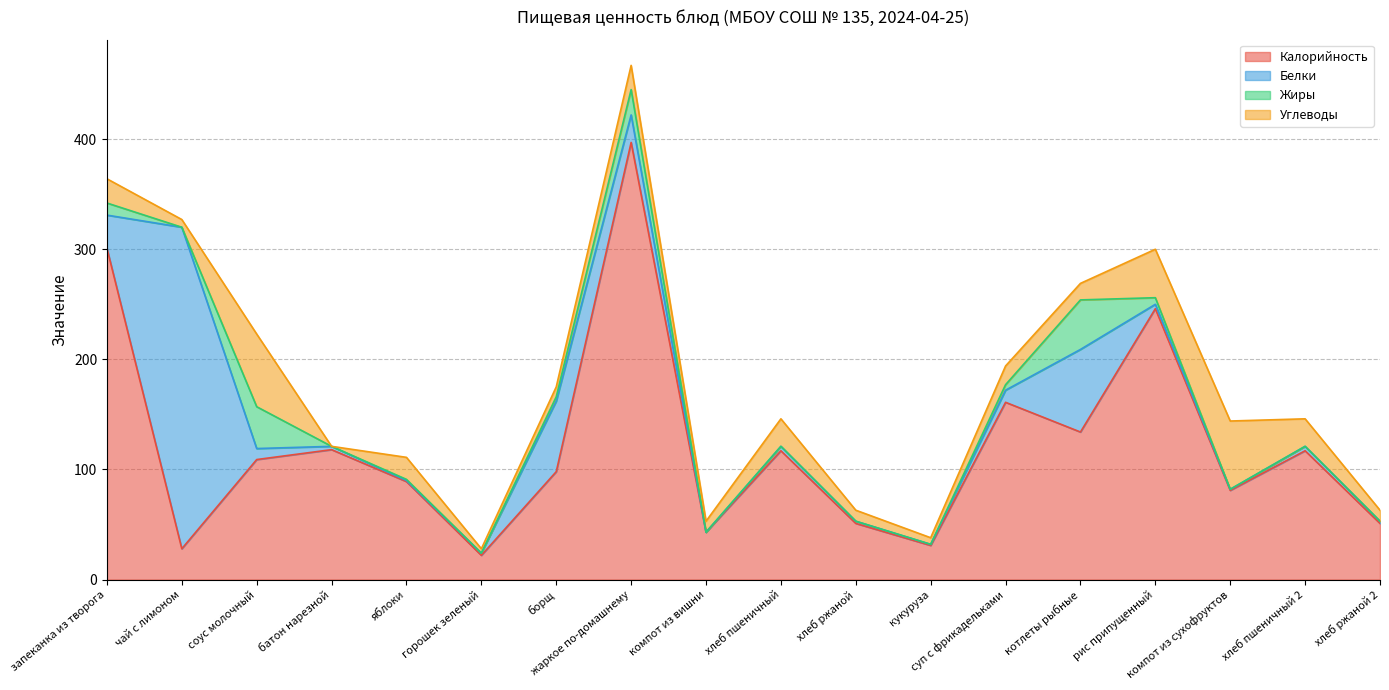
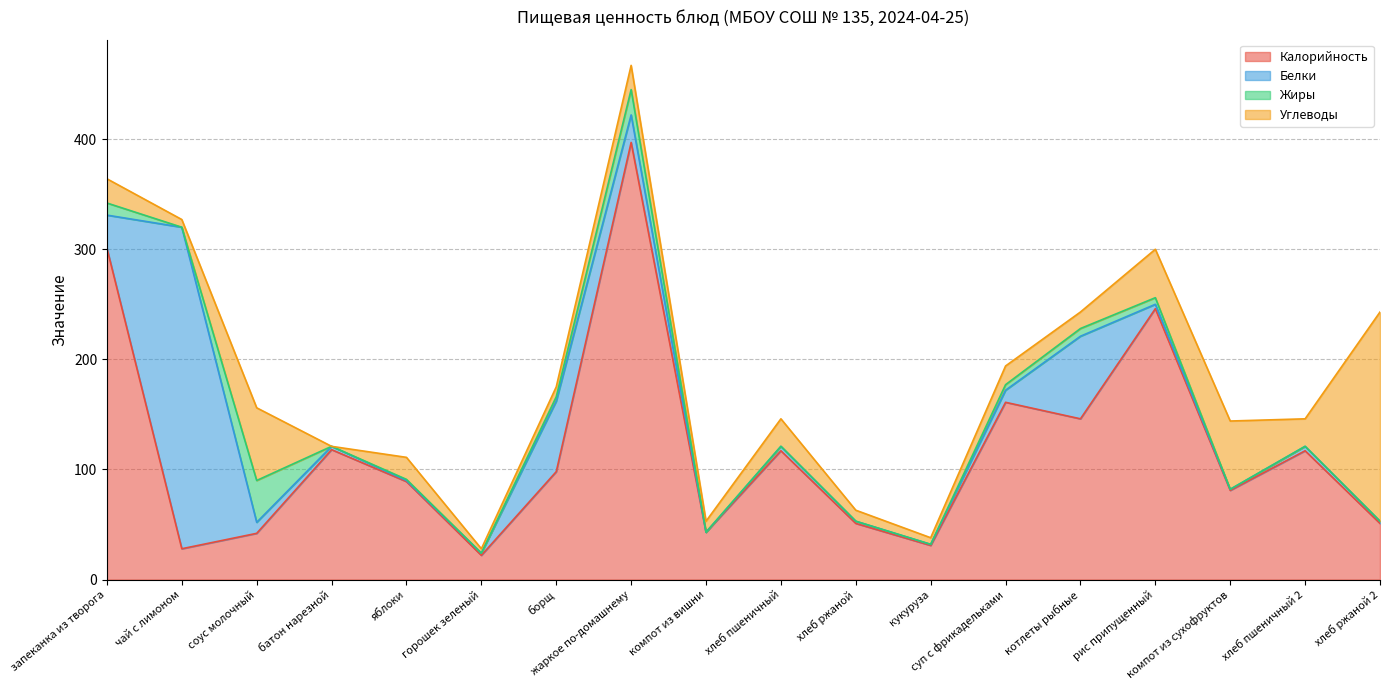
  {
    "Калорийность": {
      "запеканка из творога": 301,
      "чай с лимоном": 28,
-     "соус молочный": 109,
+     "соус молочный": 42,
      "батон нарезной": 118,
      "борщ": 98,
      "жаркое по-домашнему": 397,
      "хлеб пшеничный": 117,
      "суп с фрикадельками": 161,
-     "котлеты рыбные": 134,
+     "котлеты рыбные": 146,
      "рис припущенный": 246,
      "хлеб пшеничный 2": 117
    },
    "Белки": {
      "запеканка из творога": 30,
      "соус молочный": 10,
      "борщ": 64,
      "жаркое по-домашнему": 25,
      "суп с фрикадельками": 11,
      "котлеты рыбные": 75,
      "рис припущенный": 4
    },
    "Жиры": {
      "запеканка из творога": 11,
      "соус молочный": 38,
      "борщ": 4,
      "жаркое по-домашнему": 23,
      "суп с фрикадельками": 5,
-     "котлеты рыбные": 45,
+     "котлеты рыбные": 7,
      "рис припущенный": 6
    },
    "Углеводы": {
      "запеканка из творога": 22,
      "чай с лимоном": 7,
      "соус молочный": 66,
      "яблоки": 20,
      "горошек зеленый": 4,
      "борщ": 9,
      "жаркое по-домашнему": 22,
      "компот из вишни": 10,
      "хлеб пшеничный": 25,
      "хлеб ржаной": 10,
      "кукуруза": 6,
      "суп с фрикадельками": 17,
      "котлеты рыбные": 15,
      "рис припущенный": 44,
      "компот из сухофруктов": 62,
      "хлеб пшеничный 2": 25,
-     "хлеб ржаной 2": 10
+     "хлеб ржаной 2": 190
    }
  }
